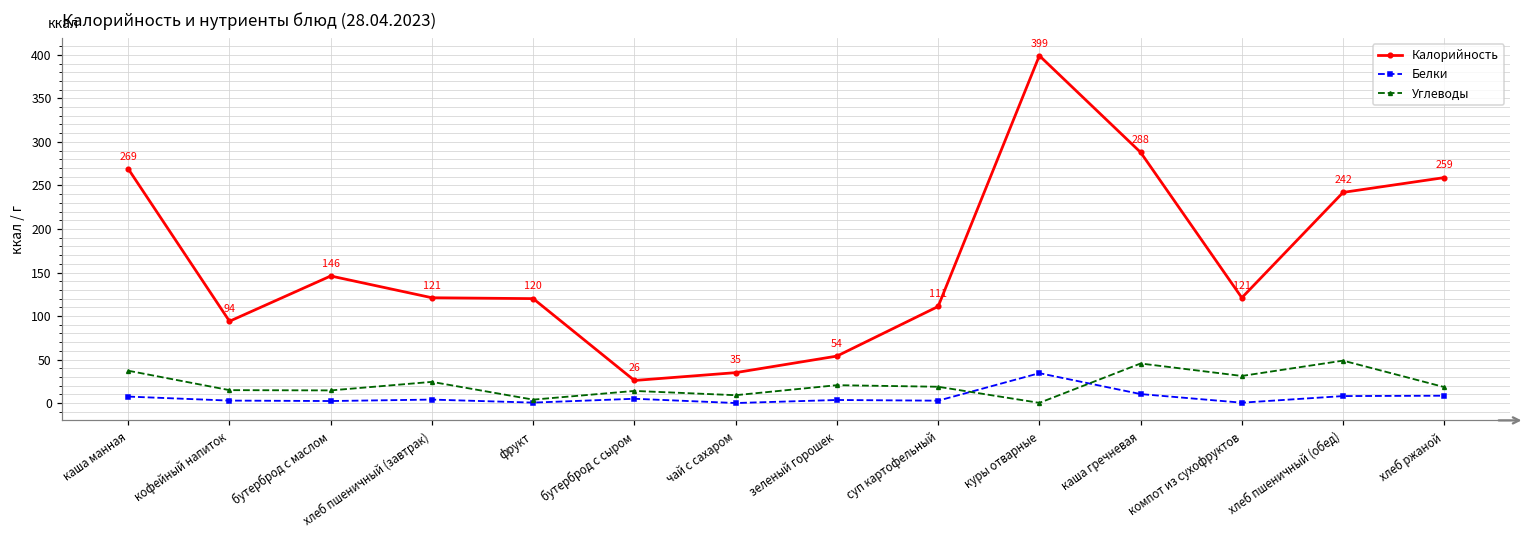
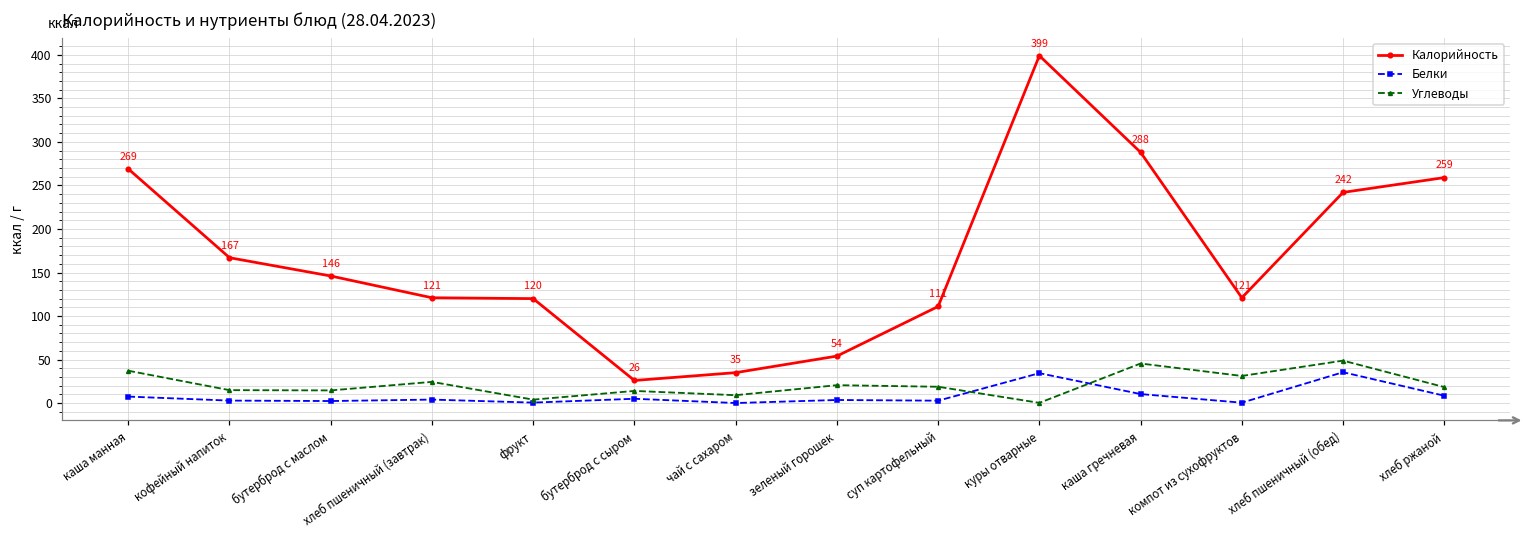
  {
    "Калорийность": {
      "каша манная": 269,
-     "кофейный напиток": 94,
+     "кофейный напиток": 167,
      "бутерброд с маслом": 146,
      "хлеб пшеничный (завтрак)": 121,
      "фрукт": 120,
      "бутерброд с сыром": 26,
      "чай с сахаром": 35,
      "зеленый горошек": 54,
      "суп картофельный": 111,
      "куры отварные": 399,
      "каша гречневая": 288,
      "компот из сухофруктов": 121,
      "хлеб пшеничный (обед)": 242,
      "хлеб ржаной": 259
    },
    "Белки": {
      "каша манная": 10,
      "кофейный напиток": 0,
      "бутерброд с маслом": 0,
      "хлеб пшеничный (завтрак)": 0,
      "фрукт": 0,
      "бутерброд с сыром": 10,
      "чай с сахаром": 0,
      "зеленый горошек": 0,
      "суп картофельный": 0,
      "куры отварные": 30,
      "каша гречневая": 10,
      "компот из сухофруктов": 0,
-     "хлеб пшеничный (обед)": 10,
+     "хлеб пшеничный (обед)": 40,
      "хлеб ржаной": 10
    },
    "Углеводы": {
      "каша манная": 40,
      "кофейный напиток": 10,
      "бутерброд с маслом": 10,
      "хлеб пшеничный (завтрак)": 20,
      "фрукт": 0,
      "бутерброд с сыром": 10,
      "чай с сахаром": 10,
      "зеленый горошек": 20,
      "суп картофельный": 20,
      "куры отварные": 0,
      "каша гречневая": 50,
      "компот из сухофруктов": 30,
      "хлеб пшеничный (обед)": 50,
      "хлеб ржаной": 20
    }
  }
